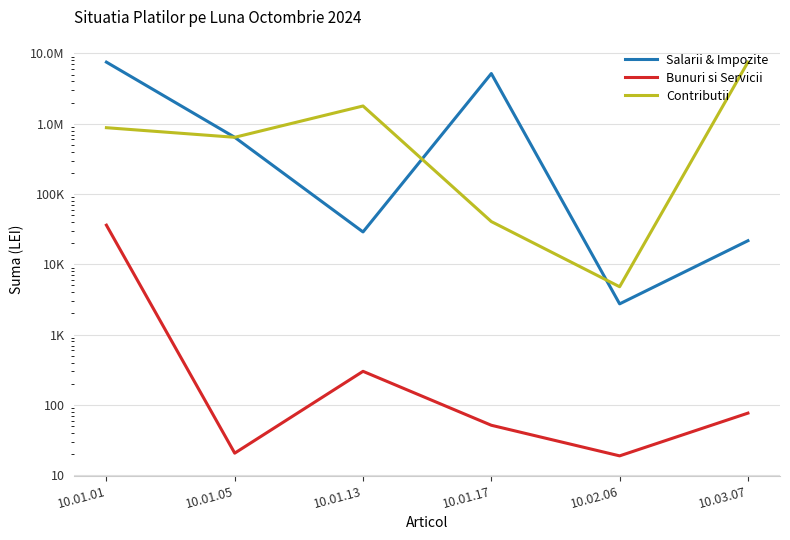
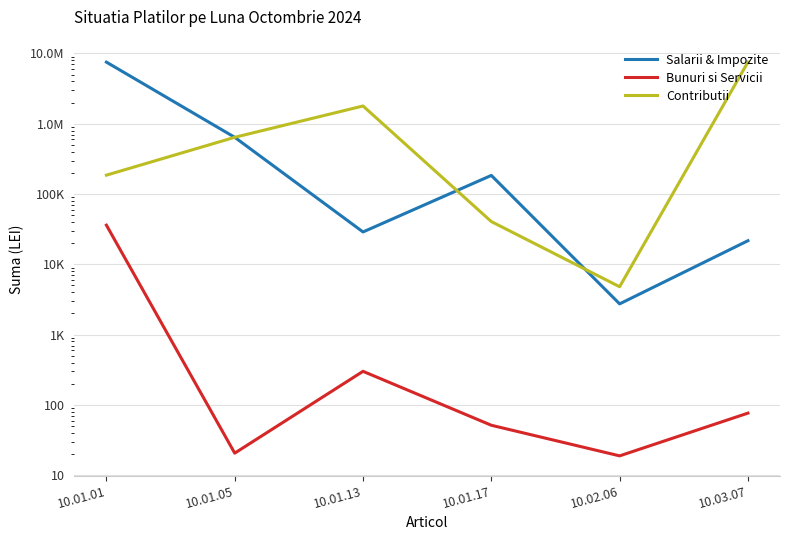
  {
    "Salarii & Impozite": {
      "10.01.01": 8000000,
      "10.01.13": 29000,
-     "10.01.17": 5000000,
+     "10.01.17": 180000,
      "10.02.06": 2700,
      "10.03.07": 22000
    },
    "Bunuri si Servicii": {
      "10.01.01": 40000,
      "10.01.05": 21,
      "10.01.13": 300,
      "10.01.17": 50,
      "10.02.06": 19,
      "10.03.07": 80
    },
    "Contributii": {
-     "10.01.01": 900000,
+     "10.01.01": 190000,
      "10.01.13": 1800000,
      "10.01.17": 40000,
      "10.02.06": 5000,
      "10.03.07": 8000000
    }
  }
